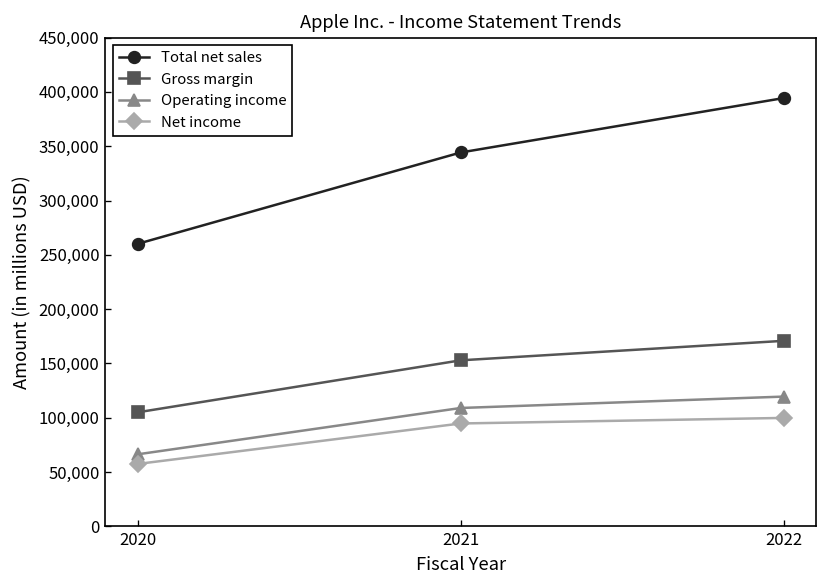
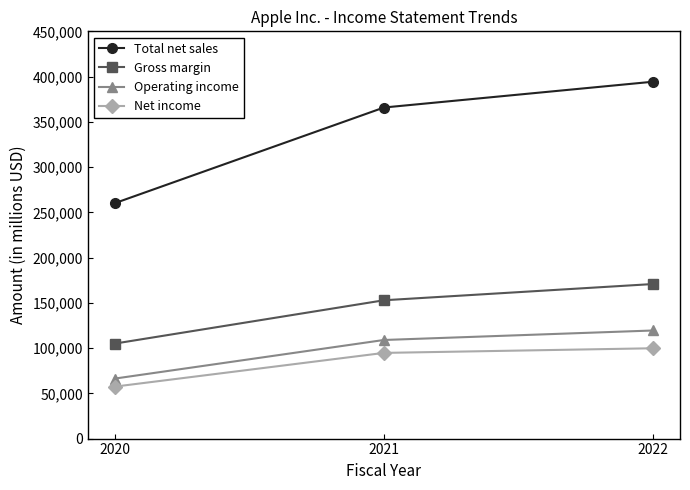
  {
    "Total net sales": {
      "2020": "260,000",
-     "2021": "340,000",
+     "2021": "370,000",
      "2022": "390,000"
    },
    "Gross margin": {
      "2020": "100,000",
      "2021": "150,000",
      "2022": "170,000"
    }
  }
